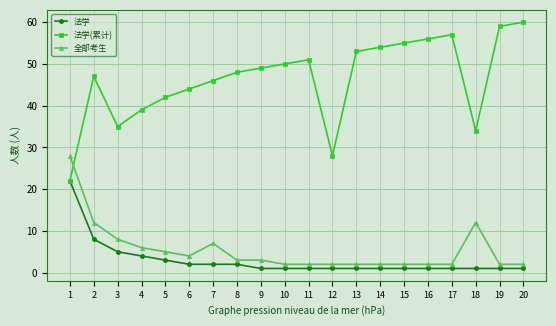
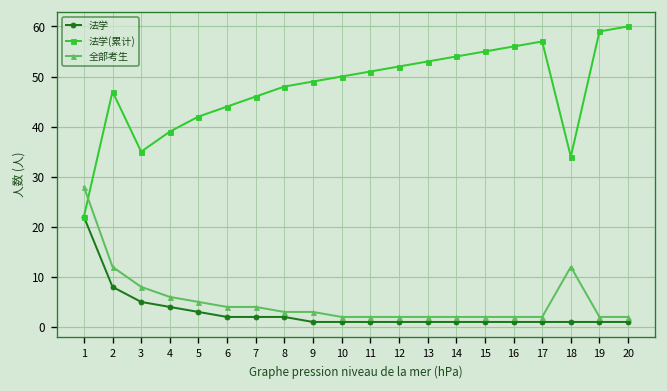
  {
    "法学": {
      "2": 8,
      "3": 5,
      "4": 4,
      "5": 3,
      "6": 2,
      "7": 2,
      "8": 2,
      "9": 1,
      "10": 1,
      "11": 1,
      "12": 1,
      "13": 1,
      "14": 1,
      "15": 1,
      "16": 1,
      "17": 1,
      "18": 1,
      "19": 1,
      "20": 1
    },
    "法学(累计)": {
      "2": 47,
      "3": 35,
      "4": 39,
      "5": 42,
      "6": 44,
      "7": 46,
      "8": 48,
      "9": 49,
      "10": 50,
      "11": 51,
-     "12": 28,
+     "12": 52,
      "13": 53,
      "14": 54,
      "15": 55,
      "16": 56,
      "17": 57,
      "18": 34,
      "19": 59,
      "20": 60
    },
    "全部考生": {
      "1": 28,
      "2": 12,
      "3": 8,
      "4": 6,
      "5": 5,
      "6": 4,
-     "7": 7,
+     "7": 4,
      "8": 3,
      "9": 3,
      "10": 2,
      "11": 2,
      "12": 2,
      "13": 2,
      "14": 2,
      "15": 2,
      "16": 2,
      "17": 2,
      "18": 12,
      "19": 2,
      "20": 2
    }
  }
